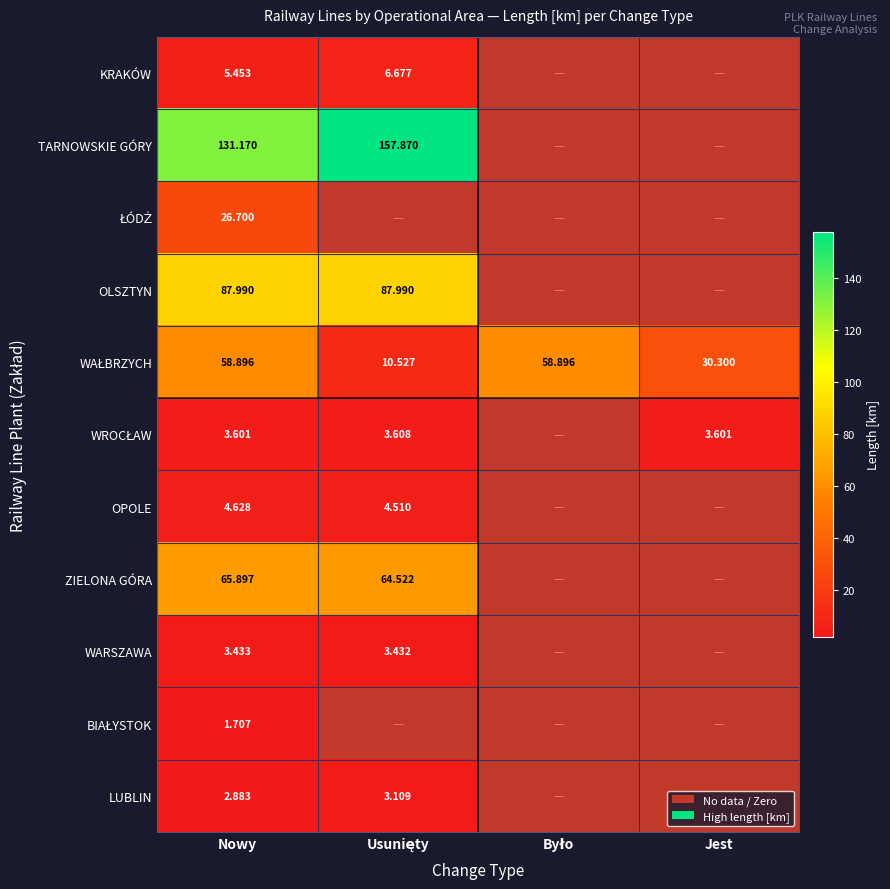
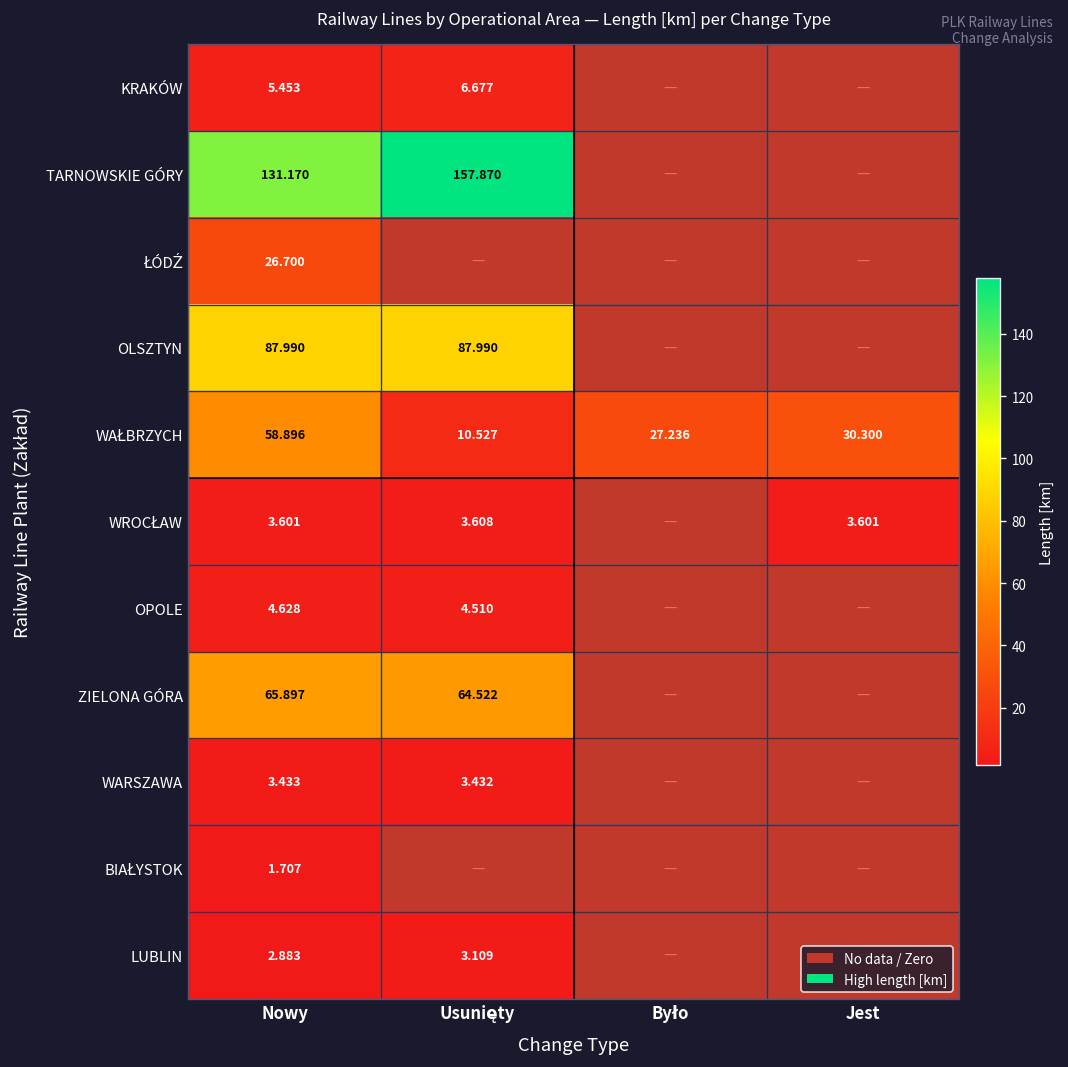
  {
    "KRAKÓW": {
      "Nowy": 5.453,
      "Usunięty": 6.677
    },
    "TARNOWSKIE GÓRY": {
      "Nowy": 131.170,
      "Usunięty": 157.870
    },
    "ŁÓDŹ": {
      "Nowy": 26.700
    },
    "OLSZTYN": {
      "Nowy": 87.990,
      "Usunięty": 87.990
    },
    "WAŁBRZYCH": {
      "Nowy": 58.896,
      "Usunięty": 10.527,
-     "Było": 58.896,
+     "Było": 27.236,
      "Jest": 30.300
    },
    "WROCŁAW": {
      "Nowy": 3.601,
      "Usunięty": 3.608,
      "Jest": 3.601
    },
    "OPOLE": {
      "Nowy": 4.628,
      "Usunięty": 4.510
    },
    "ZIELONA GÓRA": {
      "Nowy": 65.897,
      "Usunięty": 64.522
    },
    "WARSZAWA": {
      "Nowy": 3.433,
      "Usunięty": 3.432
    },
    "BIAŁYSTOK": {
      "Nowy": 1.707
    },
    "LUBLIN": {
      "Nowy": 2.883,
      "Usunięty": 3.109
    }
  }
